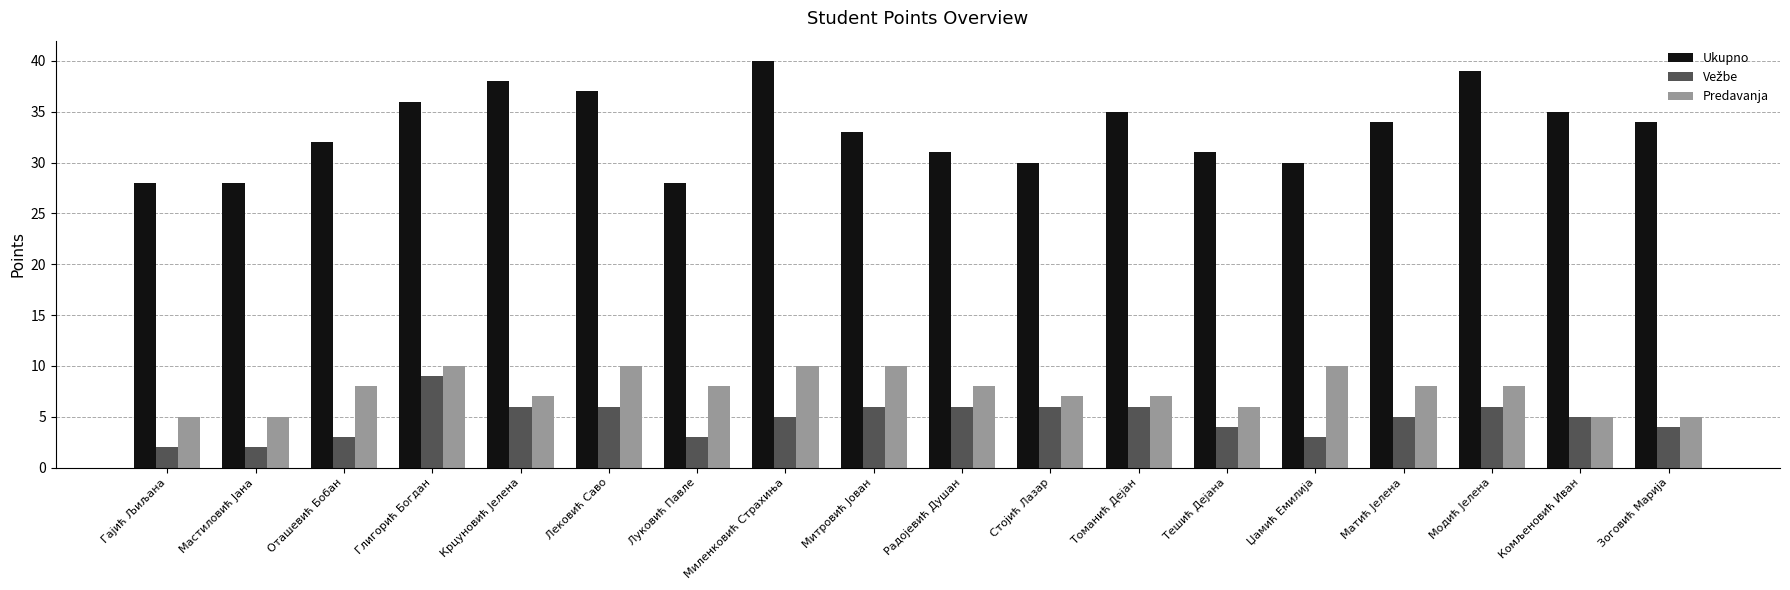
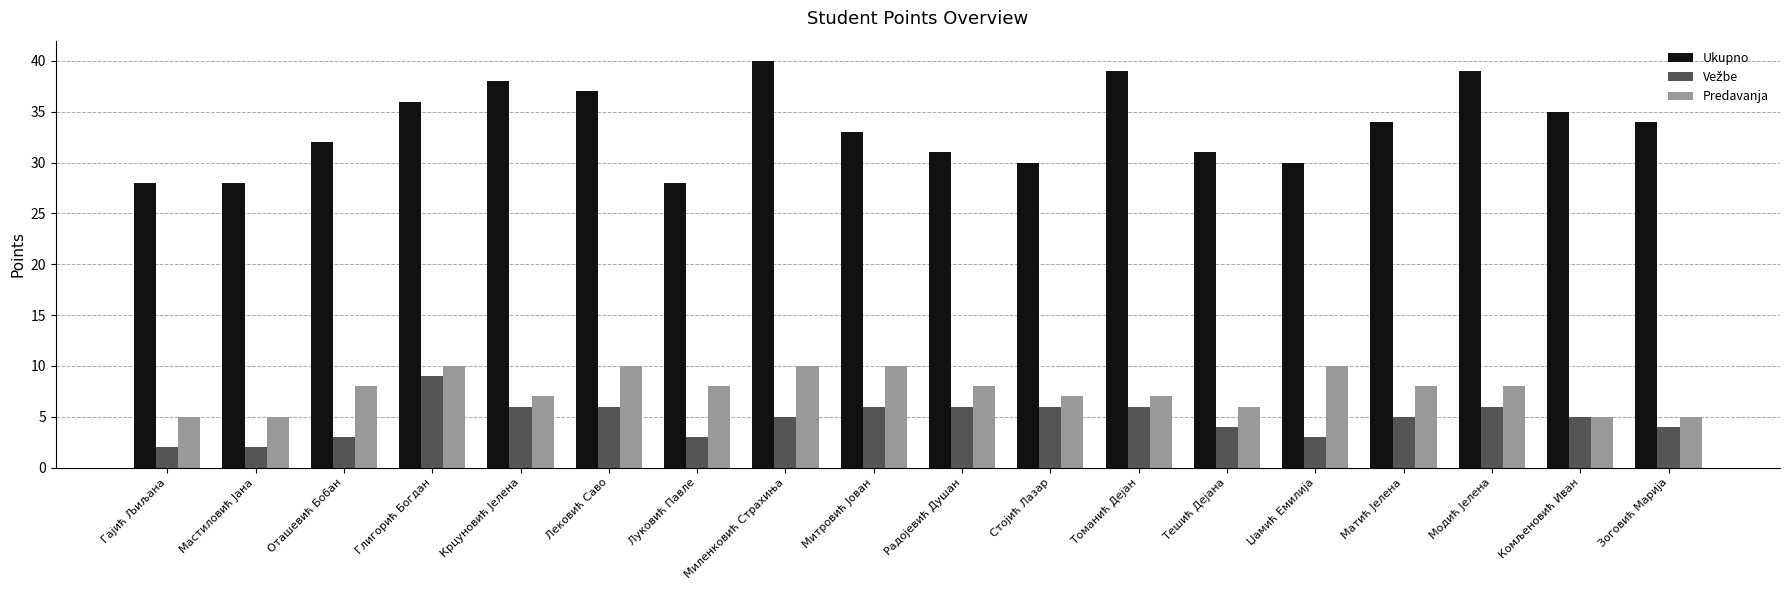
  {
    "Ukupno": {
      "Гајић Љиљана": 28,
      "Мастиловић Јана": 28,
      "Оташевић Бобан": 32,
      "Глигорић Богдан": 36,
      "Крцуновић Јелена": 38,
      "Лековић Саво": 37,
      "Луковић Павле": 28,
      "Миленковић Страхиња": 40,
      "Митровић Јован": 33,
      "Радојевић Душан": 31,
      "Стојић Лазар": 30,
-     "Томанић Дејан": 35,
+     "Томанић Дејан": 39,
      "Тешић Дејана": 31,
      "Џамић Емилија": 30,
      "Матић Јелена": 34,
      "Модић Јелена": 39,
      "Комљеновић Иван": 35,
      "Зоговић Марија": 34
    },
    "Vežbe": {
      "Гајић Љиљана": 2,
      "Мастиловић Јана": 2,
      "Оташевић Бобан": 3,
      "Глигорић Богдан": 9,
      "Крцуновић Јелена": 6,
      "Лековић Саво": 6,
      "Луковић Павле": 3,
      "Миленковић Страхиња": 5,
      "Митровић Јован": 6,
      "Радојевић Душан": 6,
      "Стојић Лазар": 6,
      "Томанић Дејан": 6,
      "Тешић Дејана": 4,
      "Џамић Емилија": 3,
      "Матић Јелена": 5,
      "Модић Јелена": 6,
      "Комљеновић Иван": 5,
      "Зоговић Марија": 4
    },
    "Predavanja": {
      "Гајић Љиљана": 5,
      "Мастиловић Јана": 5,
      "Оташевић Бобан": 8,
      "Глигорић Богдан": 10,
      "Крцуновић Јелена": 7,
      "Лековић Саво": 10,
      "Луковић Павле": 8,
      "Миленковић Страхиња": 10,
      "Митровић Јован": 10,
      "Радојевић Душан": 8,
      "Стојић Лазар": 7,
      "Томанић Дејан": 7,
      "Тешић Дејана": 6,
      "Џамић Емилија": 10,
      "Матић Јелена": 8,
      "Модић Јелена": 8,
      "Комљеновић Иван": 5,
      "Зоговић Марија": 5
    }
  }
